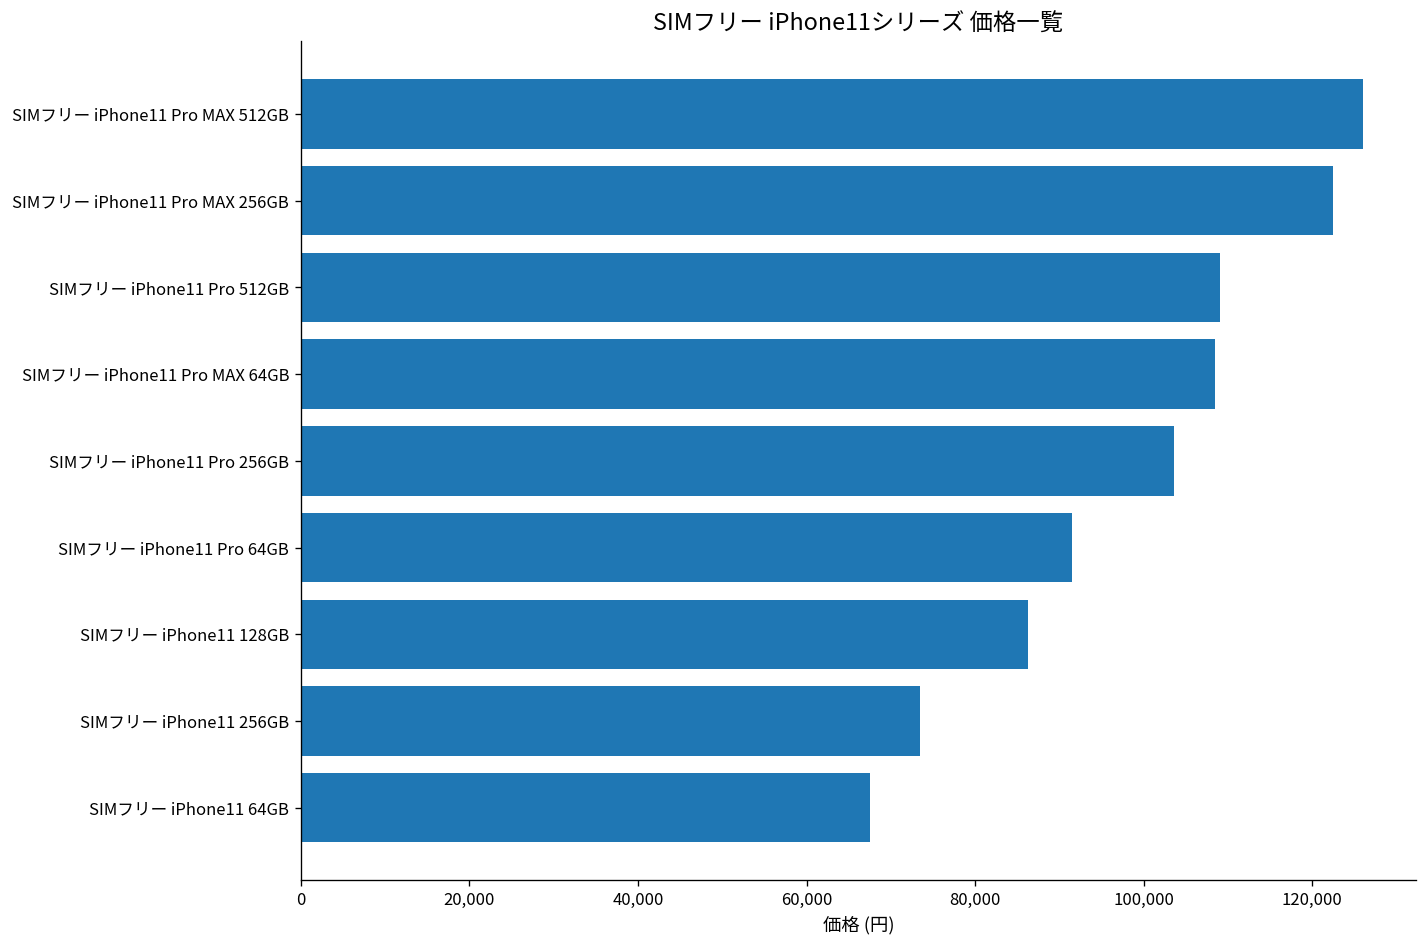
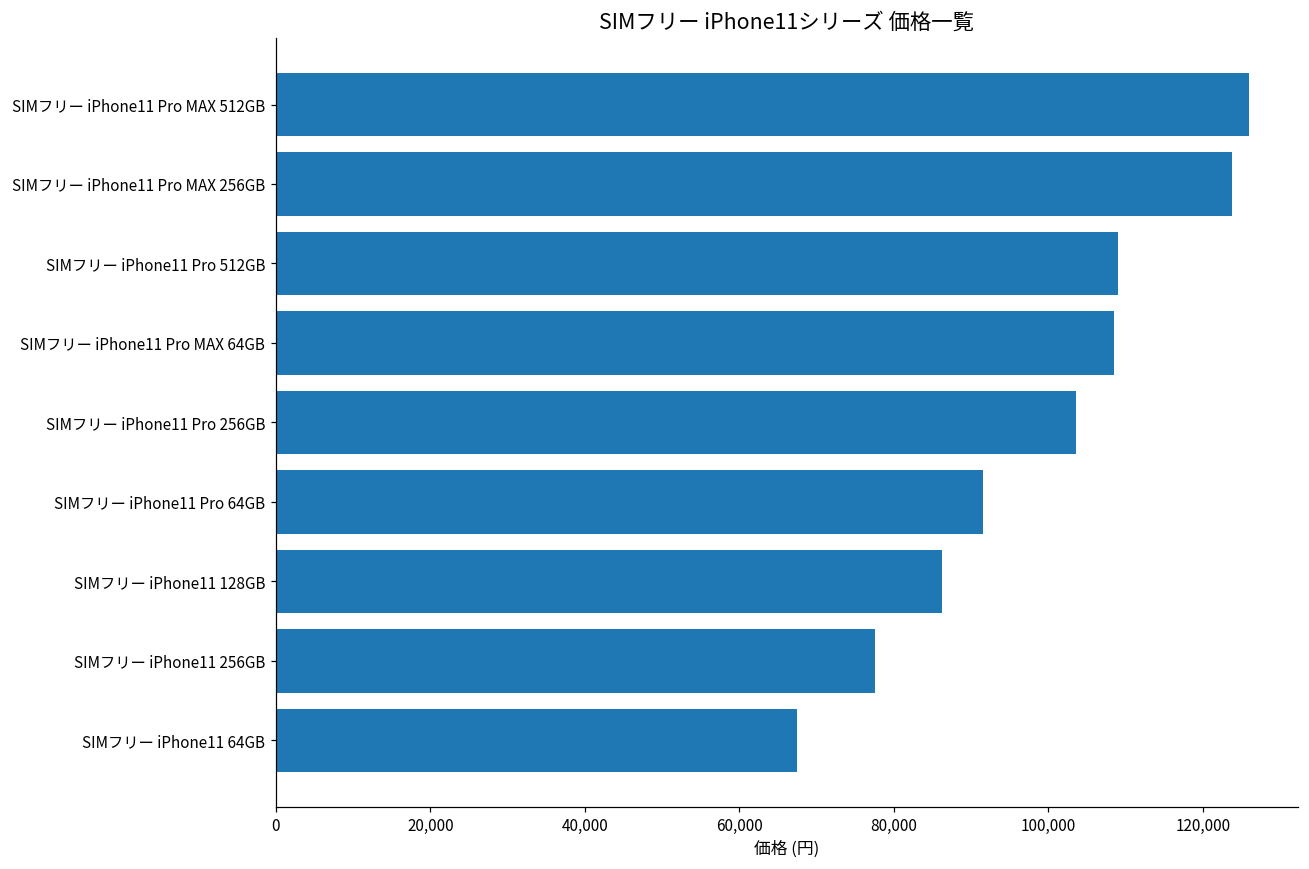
  {
    "SIMフリー iPhone11 Pro MAX 512GB": "126,000",
-   "SIMフリー iPhone11 Pro MAX 256GB": "123,000",
+   "SIMフリー iPhone11 Pro MAX 256GB": "124,000",
    "SIMフリー iPhone11 Pro 512GB": "109,000",
    "SIMフリー iPhone11 Pro MAX 64GB": "109,000",
    "SIMフリー iPhone11 Pro 256GB": "104,000",
    "SIMフリー iPhone11 Pro 64GB": "92,000",
    "SIMフリー iPhone11 128GB": "86,000",
-   "SIMフリー iPhone11 256GB": "74,000",
+   "SIMフリー iPhone11 256GB": "78,000",
    "SIMフリー iPhone11 64GB": "68,000"
  }
